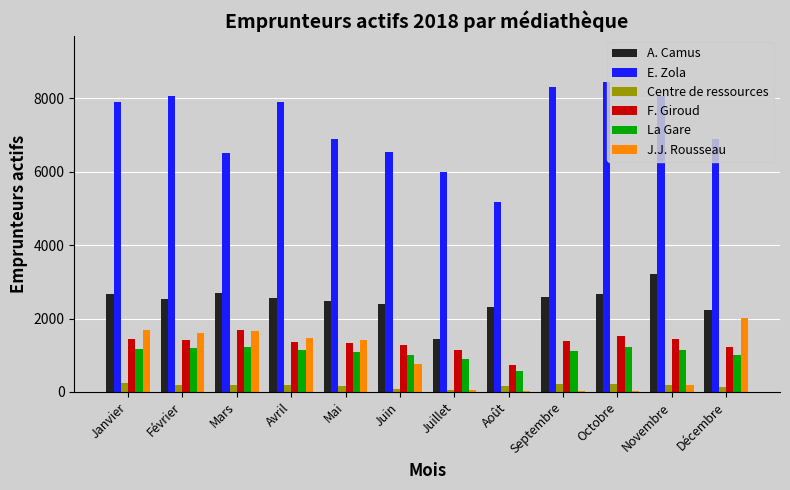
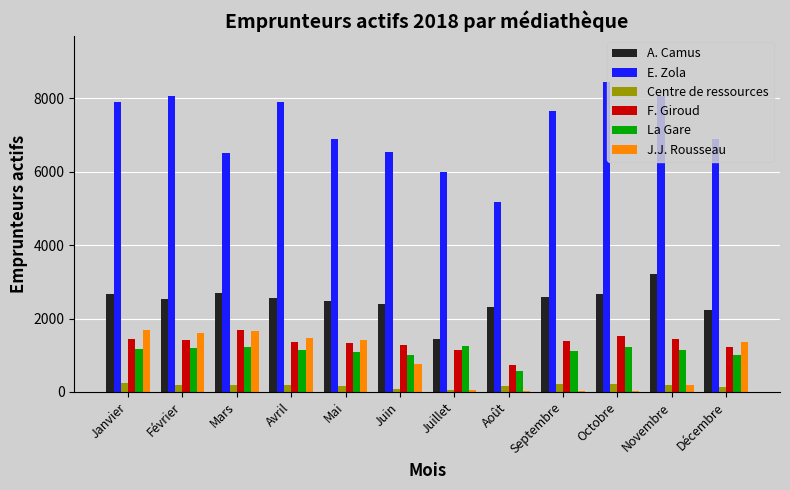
  {
    "A. Camus": {
      "Janvier": 2700,
      "Février": 2500,
      "Mars": 2700,
      "Avril": 2600,
      "Mai": 2500,
      "Juin": 2400,
      "Juillet": 1400,
      "Août": 2300,
      "Septembre": 2600,
      "Octobre": 2700,
      "Novembre": 3200,
      "Décembre": 2200
    },
    "E. Zola": {
      "Janvier": 7900,
      "Février": 8100,
      "Mars": 6500,
      "Avril": 7900,
      "Mai": 6900,
      "Juin": 6600,
      "Juillet": 6000,
      "Août": 5200,
-     "Septembre": 8300,
+     "Septembre": 7700,
      "Octobre": 8400
    },
    "Centre de ressources": {
      "Janvier": 200,
      "Février": 200,
      "Mars": 200,
      "Avril": 200,
      "Mai": 200,
      "Juin": 100,
      "Août": 200,
      "Septembre": 200,
      "Octobre": 200,
      "Novembre": 200,
      "Décembre": 100
    },
    "F. Giroud": {
      "Janvier": 1400,
      "Février": 1400,
      "Mars": 1700,
      "Avril": 1400,
      "Mai": 1300,
      "Juin": 1300,
      "Juillet": 1200,
      "Août": 700,
      "Septembre": 1400,
      "Octobre": 1500,
      "Novembre": 1400,
      "Décembre": 1200
    },
    "La Gare": {
      "Janvier": 1200,
      "Février": 1200,
      "Mars": 1200,
      "Avril": 1100,
      "Mai": 1100,
      "Juin": 1000,
-     "Juillet": 900,
+     "Juillet": 1300,
      "Août": 600,
      "Septembre": 1100,
      "Octobre": 1200,
      "Novembre": 1100,
      "Décembre": 1000
    },
    "J.J. Rousseau": {
      "Janvier": 1700,
      "Février": 1600,
      "Mars": 1700,
      "Avril": 1500,
      "Mai": 1400,
      "Juin": 800,
      "Novembre": 200,
-     "Décembre": 2000
+     "Décembre": 1300
    }
  }
